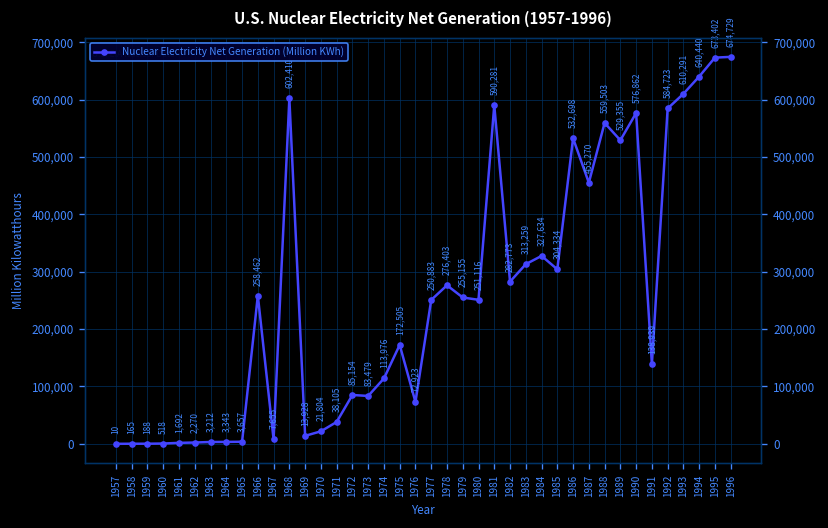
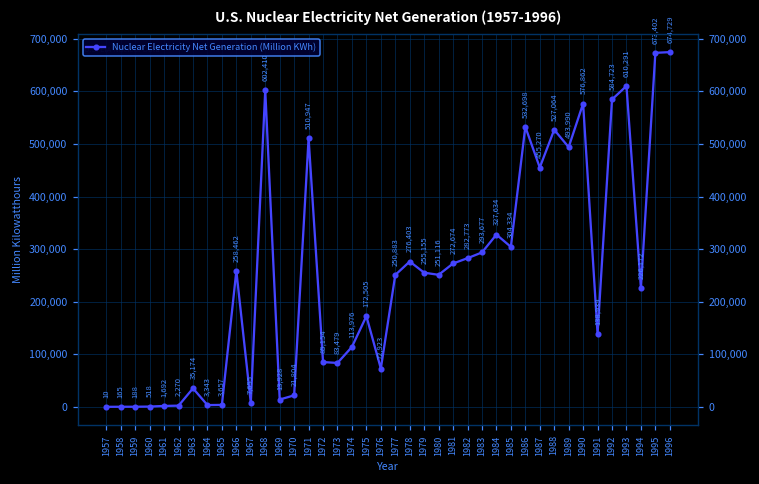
  {
    "1957": "10",
    "1958": "165",
    "1959": "188",
    "1960": "518",
    "1961": "1,692",
    "1962": "2,270",
-   "1963": "3,212",
+   "1963": "35,174",
    "1964": "3,343",
    "1965": "3,657",
    "1966": "258,462",
    "1967": "7,655",
    "1969": "13,928",
    "1970": "21,804",
-   "1971": "38,105",
+   "1971": "510,947",
    "1972": "85,154",
    "1973": "83,479",
    "1974": "113,976",
    "1975": "172,505",
    "1976": "72,923",
    "1977": "250,883",
    "1978": "276,403",
    "1979": "255,155",
    "1980": "251,116",
-   "1981": "590,281",
+   "1981": "272,674",
    "1982": "282,773",
-   "1983": "313,259",
+   "1983": "293,677",
    "1984": "327,634",
    "1985": "304,334",
    "1986": "532,698",
    "1987": "455,270",
-   "1988": "559,503",
-   "1989": "529,355",
+   "1988": "527,064",
+   "1989": "493,990",
    "1990": "576,862",
    "1991": "138,939",
    "1992": "584,723",
    "1993": "610,291",
-   "1994": "640,440",
+   "1994": "226,172",
    "1995": "673,402",
    "1996": "674,729"
  }
